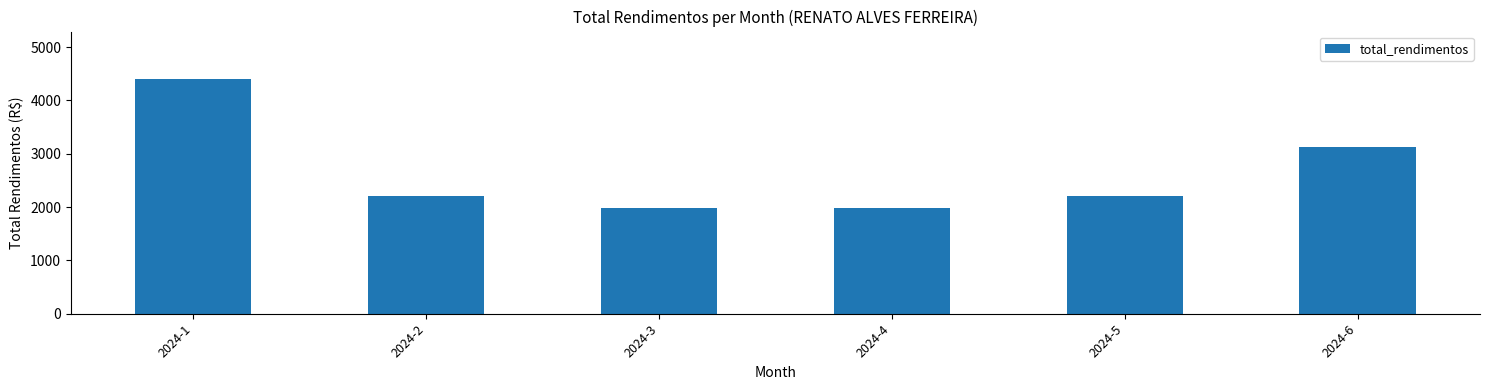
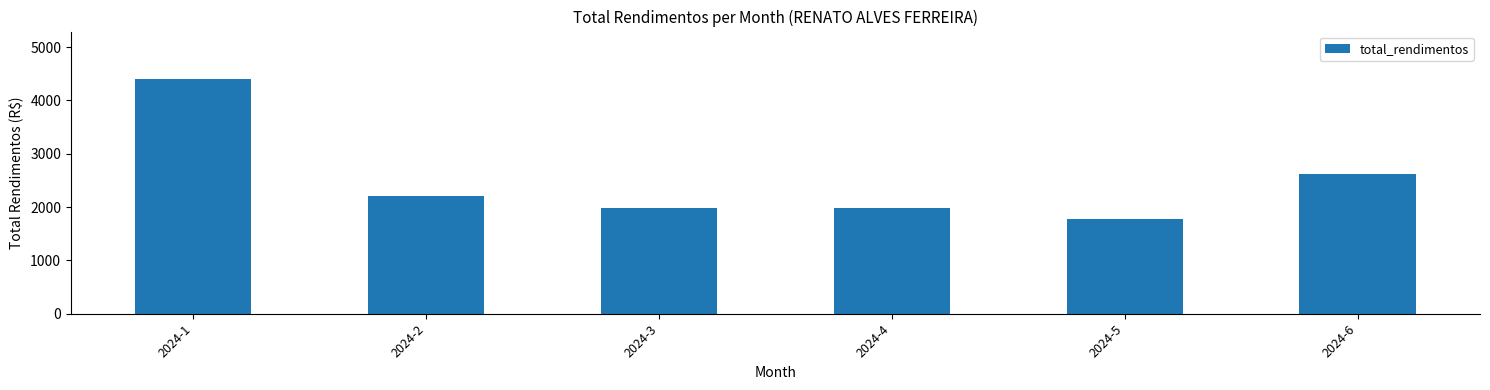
  {
    "2024-1": 4400,
    "2024-2": 2200,
    "2024-3": 2000,
    "2024-4": 2000,
-   "2024-5": 2200,
-   "2024-6": 3100
+   "2024-5": 1800,
+   "2024-6": 2600
  }
